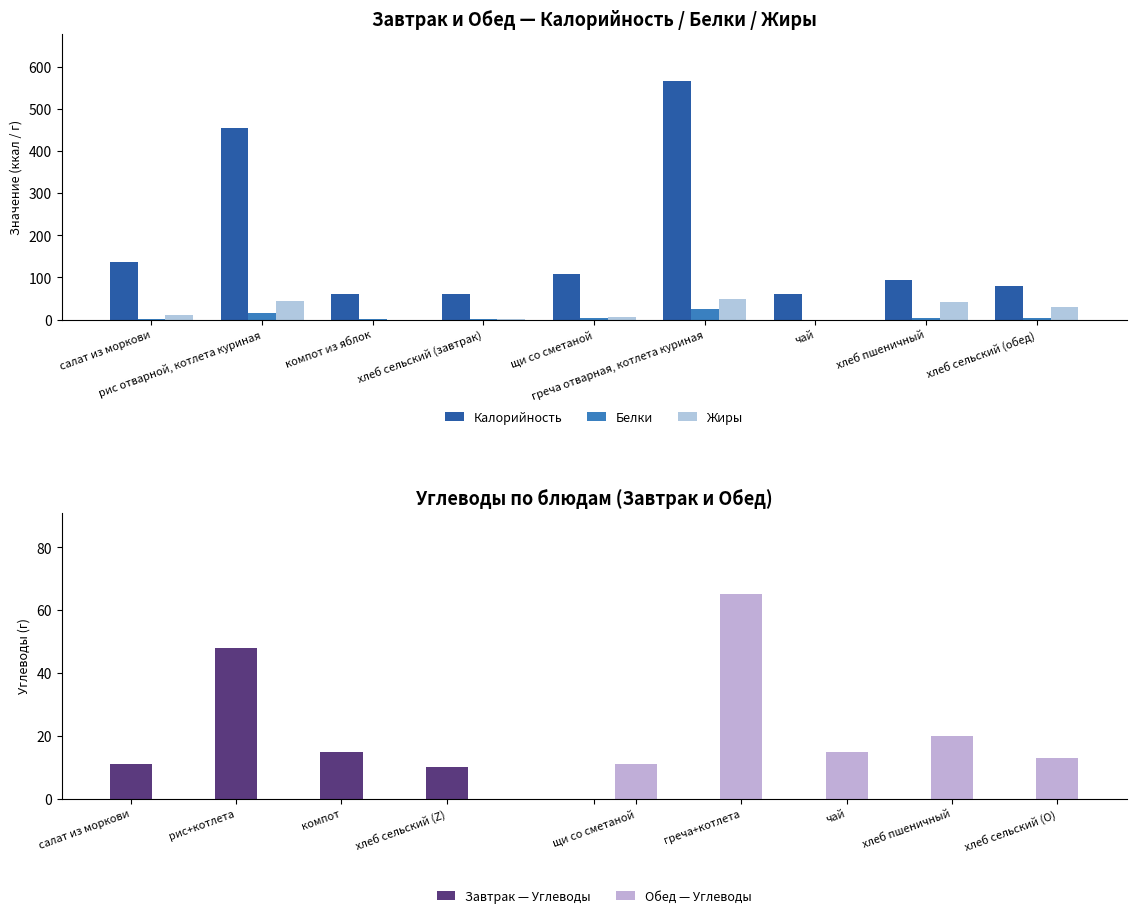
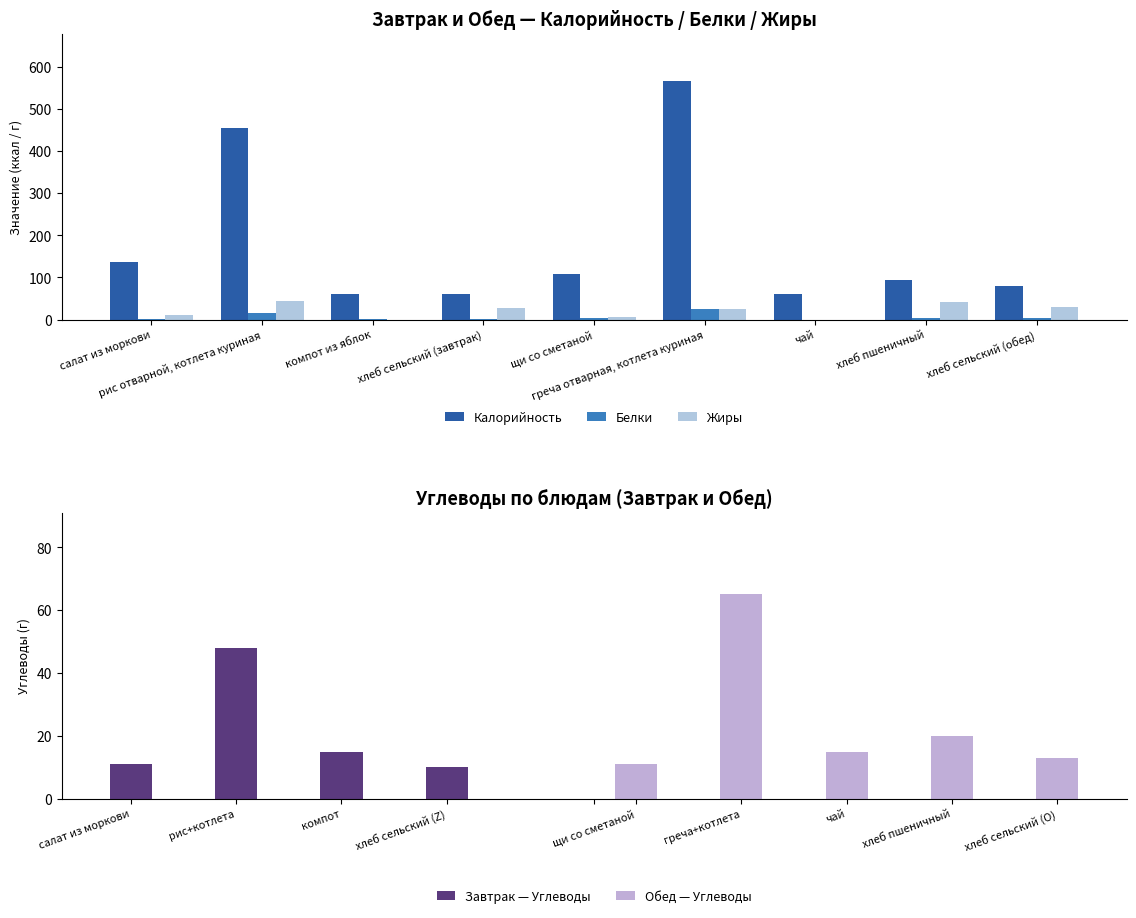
  {
    "Завтрак и Обед — Калорийность / Белки / Жиры": {
      "Жиры": {
        "салат из моркови": 10,
        "рис отварной, котлета куриная": 40,
        "компот из яблок": 0,
-       "хлеб сельский (завтрак)": 0,
+       "хлеб сельский (завтрак)": 30,
        "щи со сметаной": 10,
-       "греча отварная, котлета куриная": 50,
+       "греча отварная, котлета куриная": 20,
        "чай": 0,
        "хлеб пшеничный": 40,
        "хлеб сельский (обед)": 30
      }
    },
    "Углеводы по блюдам (Завтрак и Обед)": {
      "Завтрак — Углеводы": {
        "салат из моркови": 11,
        "рис+котлета": 48,
        "компот": 15,
        "хлеб сельский (Z)": 10
      },
      "Обед — Углеводы": {
        "щи со сметаной": 11,
        "греча+котлета": 65,
        "чай": 15,
        "хлеб пшеничный": 20,
        "хлеб сельский (O)": 13
      }
    }
  }
